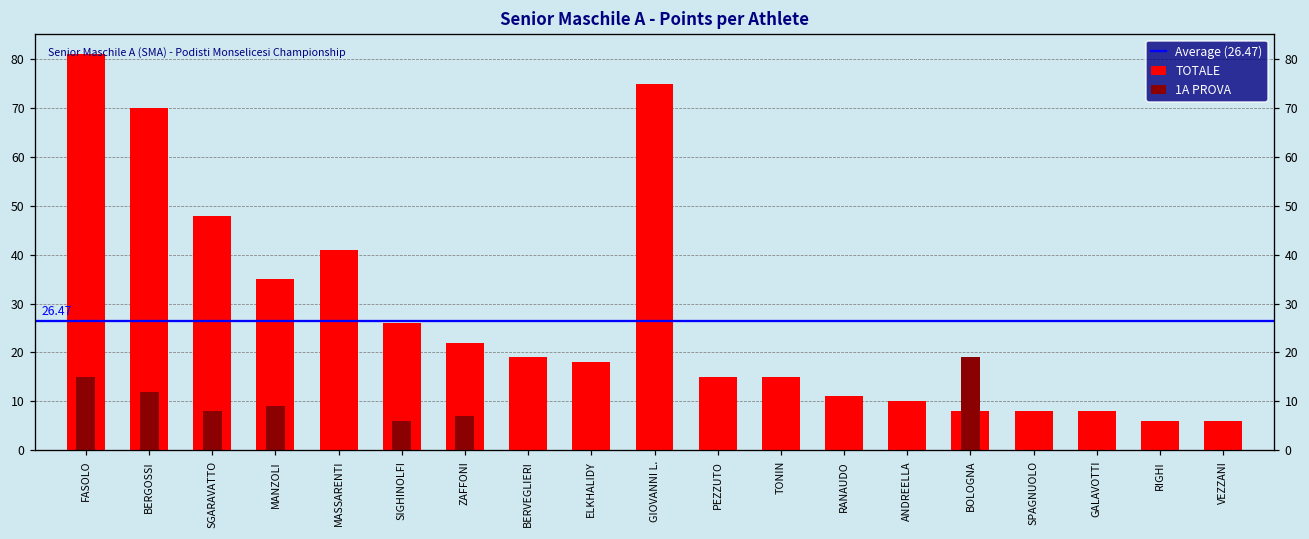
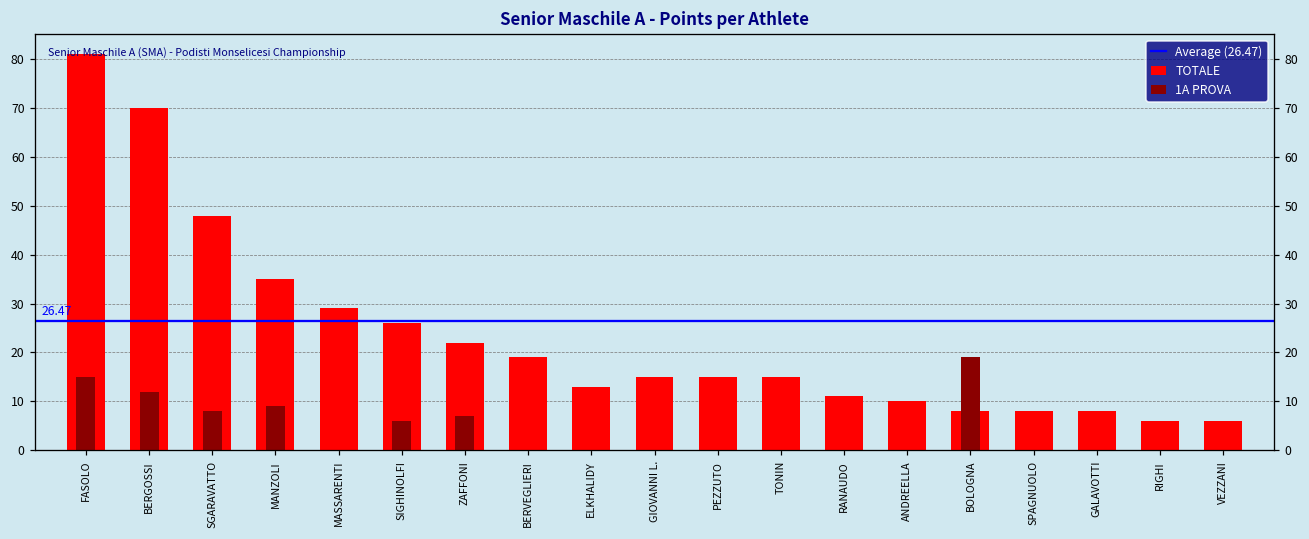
  {
    "TOTALE": {
      "FASOLO": 81,
      "BERGOSSI": 70,
      "SGARAVATTO": 48,
      "MANZOLI": 35,
-     "MASSARENTI": 41,
+     "MASSARENTI": 29,
      "SIGHINOLFI": 26,
      "ZAFFONI": 22,
      "BERVEGLIERI": 19,
-     "ELKHALIDY": 18,
-     "GIOVANNI L.": 75,
+     "ELKHALIDY": 13,
+     "GIOVANNI L.": 15,
      "PEZZUTO": 15,
      "TONIN": 15,
      "RANAUDO": 11,
      "ANDREELLA": 10,
      "SPAGNUOLO": 8,
      "GALAVOTTI": 8,
      "RIGHI": 6,
      "VEZZANI": 6
    },
    "1A PROVA": {
      "MASSARENTI": 0,
      "BERVEGLIERI": 0,
      "ELKHALIDY": 0,
      "GIOVANNI L.": 0,
      "PEZZUTO": 0,
      "TONIN": 0,
      "RANAUDO": 0,
      "ANDREELLA": 0,
      "BOLOGNA": 19,
      "SPAGNUOLO": 0,
      "GALAVOTTI": 0,
      "RIGHI": 0,
      "VEZZANI": 0
    }
  }
